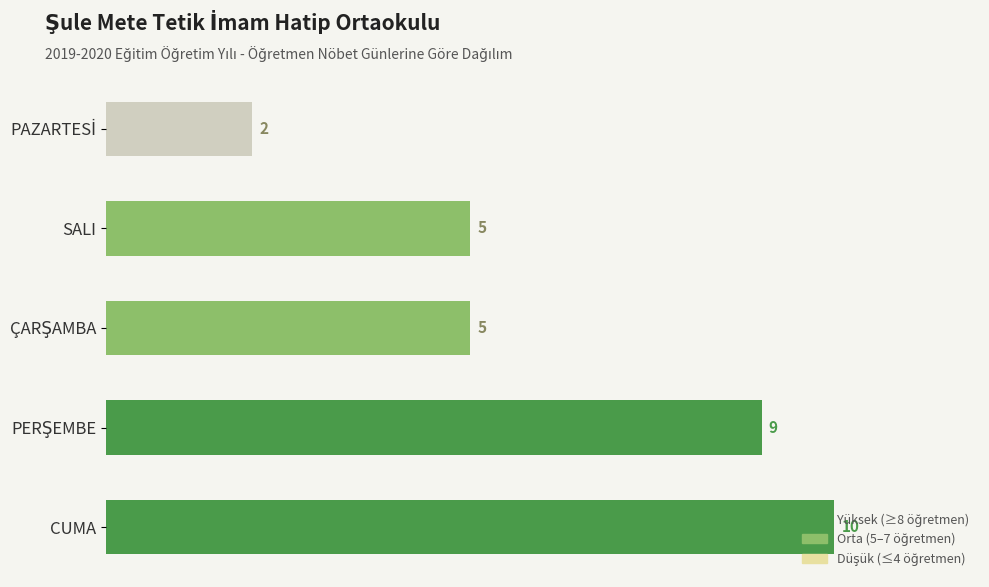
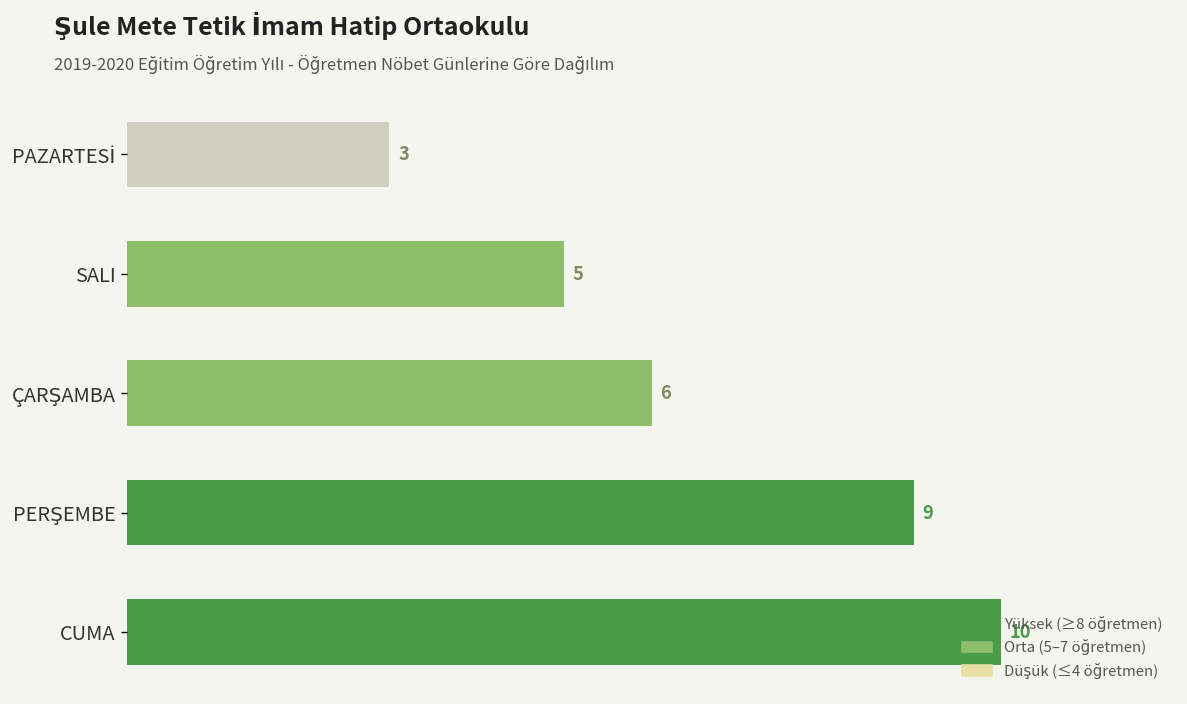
  {
-   "PAZARTESİ": 2,
+   "PAZARTESİ": 3,
    "SALI": 5,
-   "ÇARŞAMBA": 5,
+   "ÇARŞAMBA": 6,
    "PERŞEMBE": 9,
    "CUMA": 10
  }
